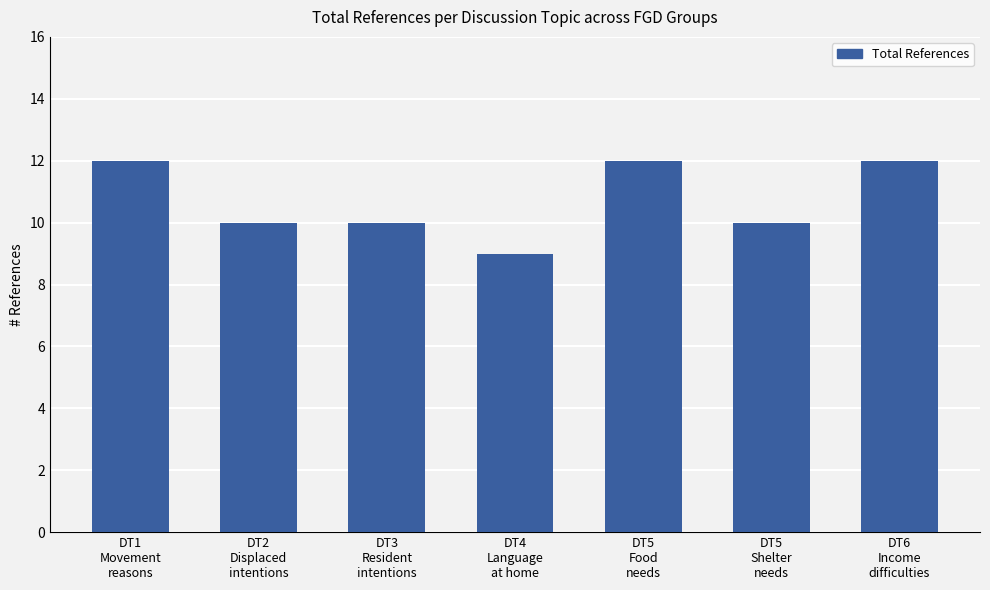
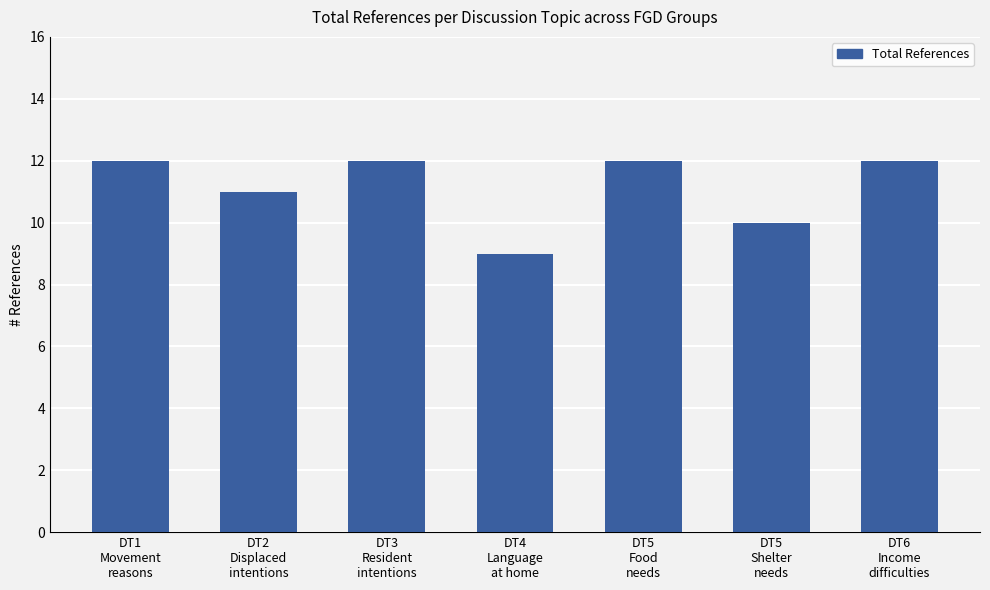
  {
    "DT1 Movement reasons": 12,
-   "DT2 Displaced intentions": 10,
-   "DT3 Resident intentions": 10,
+   "DT2 Displaced intentions": 11,
+   "DT3 Resident intentions": 12,
    "DT4 Language at home": 9,
    "DT5 Food needs": 12,
    "DT5 Shelter needs": 10,
    "DT6 Income difficulties": 12
  }
